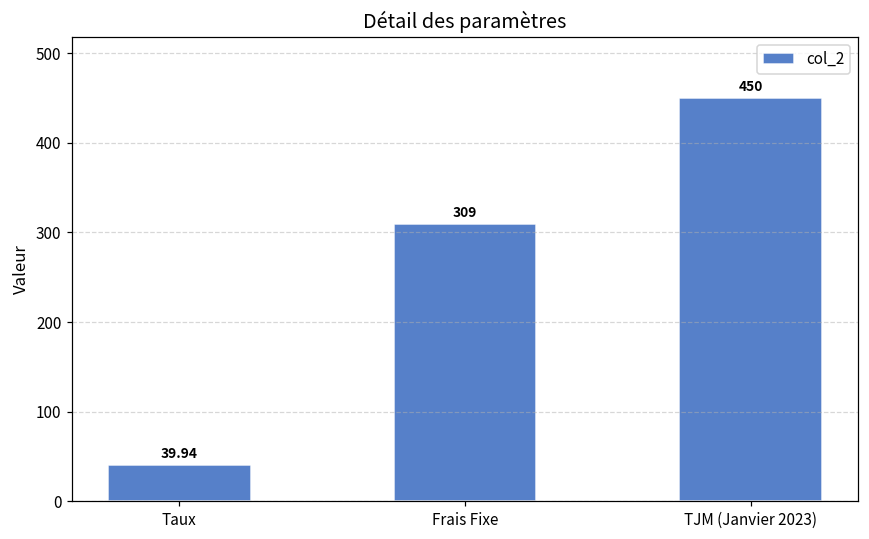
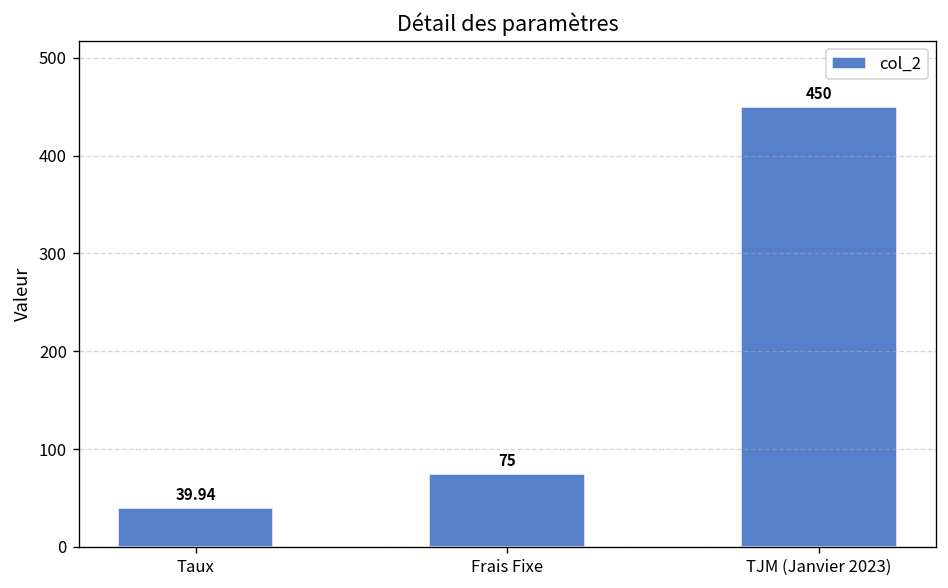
  {
    "Taux": 39.94,
-   "Frais Fixe": 309,
+   "Frais Fixe": 75,
    "TJM (Janvier 2023)": 450
  }
